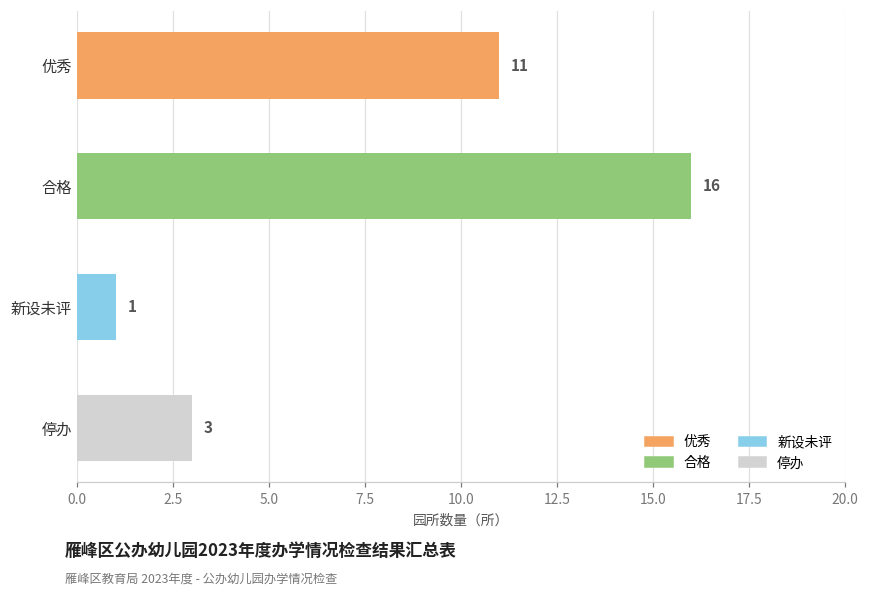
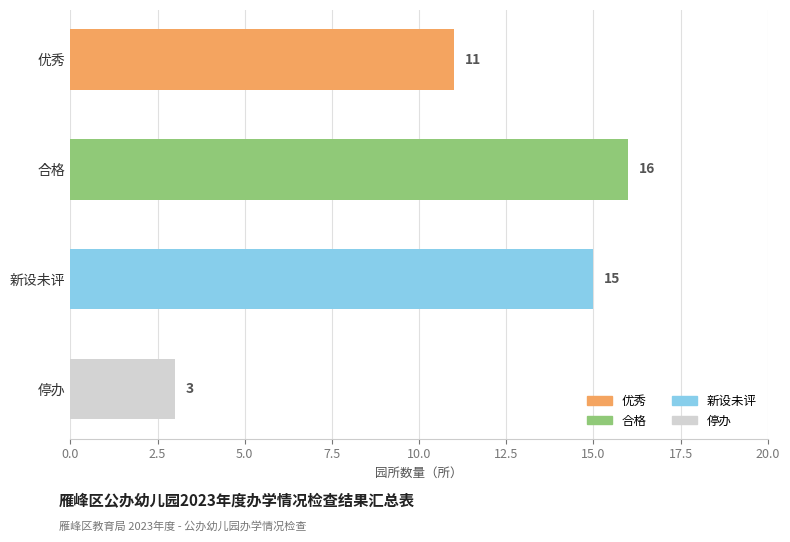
  {
    "优秀": 11,
    "合格": 16,
-   "新设未评": 1,
+   "新设未评": 15,
    "停办": 3
  }
